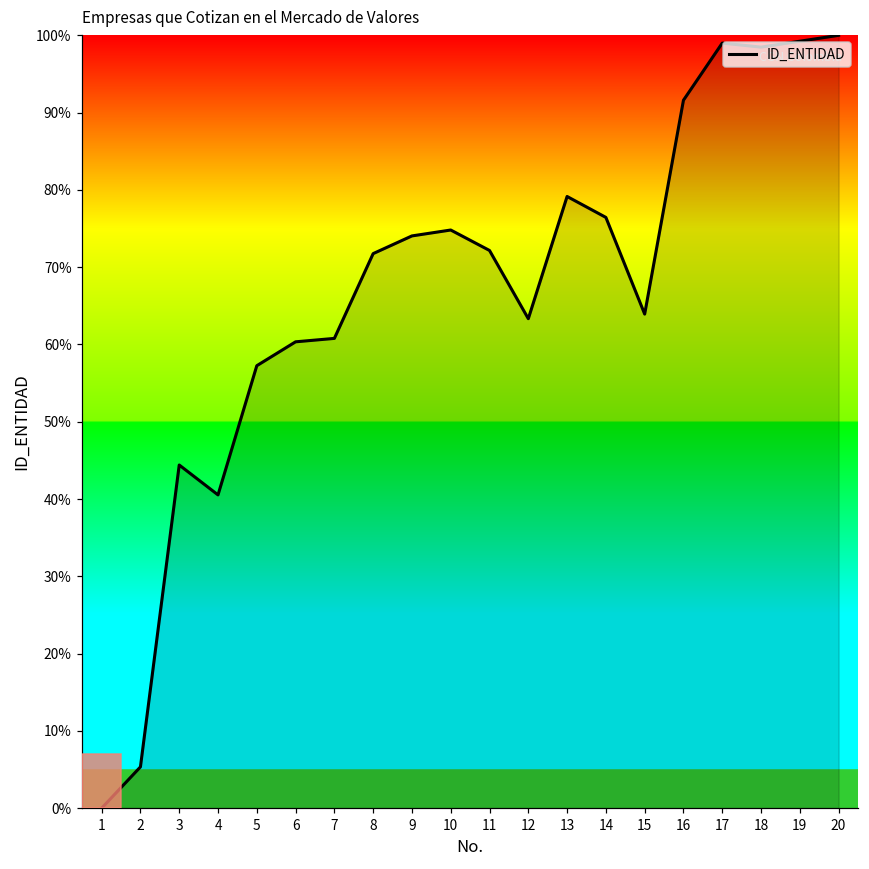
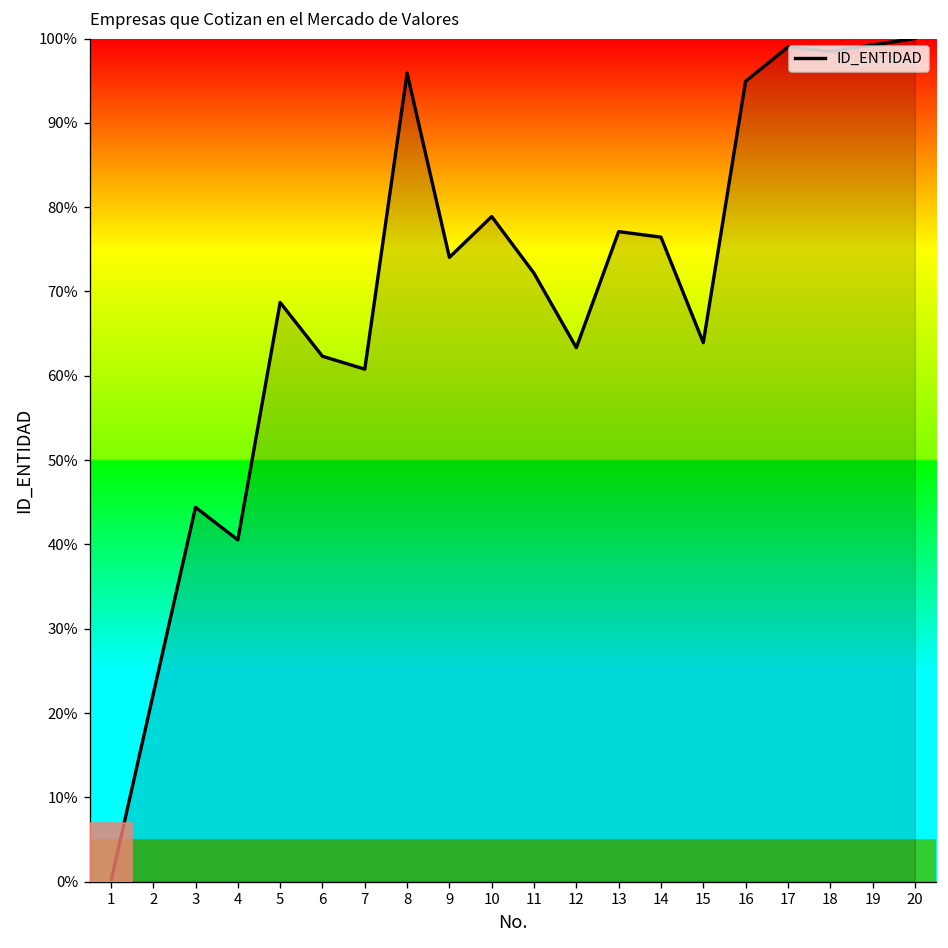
  {
-   "2": "5%",
+   "2": "22%",
    "3": "44%",
    "4": "41%",
-   "5": "57%",
-   "6": "60%",
+   "5": "69%",
+   "6": "62%",
    "7": "61%",
-   "8": "72%",
+   "8": "96%",
    "9": "74%",
-   "10": "75%",
+   "10": "79%",
    "11": "72%",
    "12": "63%",
-   "13": "79%",
+   "13": "77%",
    "14": "76%",
    "15": "64%",
-   "16": "92%",
+   "16": "95%",
    "17": "99%",
    "19": "99%",
    "20": "100%"
  }
